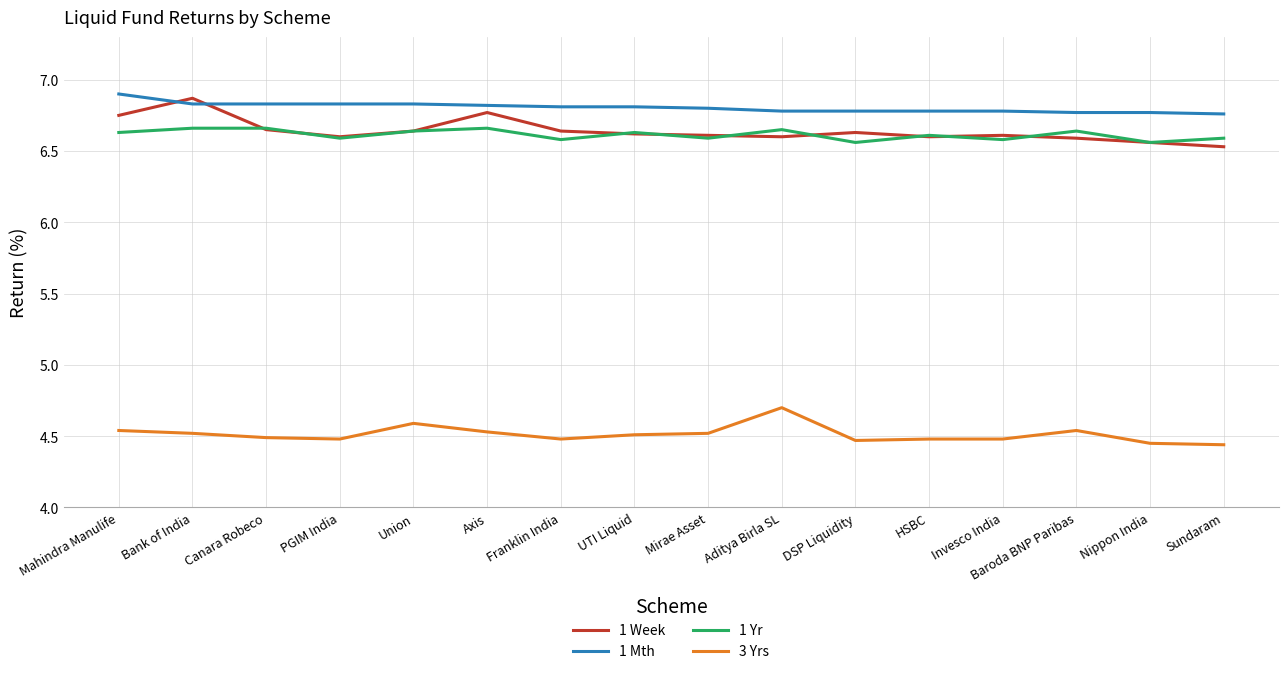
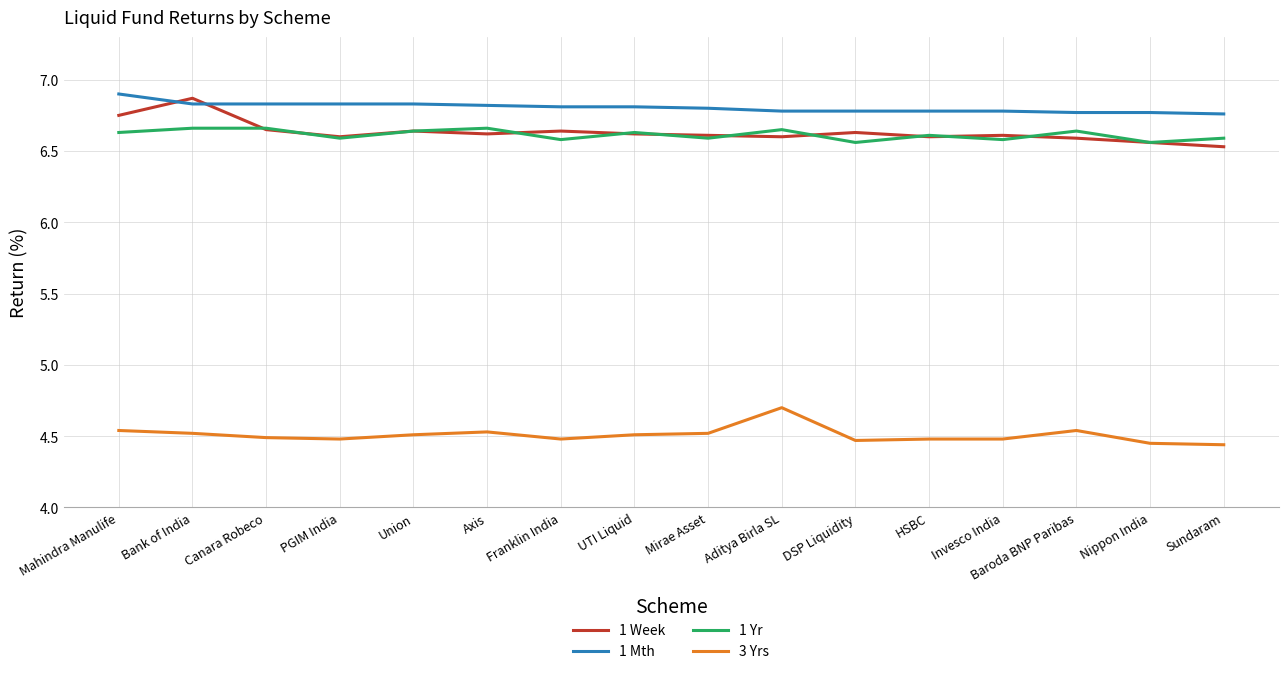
  {
    "1 Week": {
      "Mahindra Manulife": 6.75,
      "Bank of India": 6.87,
-     "Axis": 6.77,
+     "Axis": 6.62,
      "Franklin India": 6.64,
      "Mirae Asset": 6.61,
      "Aditya Birla SL": 6.60,
      "DSP Liquidity": 6.63,
      "Invesco India": 6.61,
      "Baroda BNP Paribas": 6.59,
      "Sundaram": 6.53
    },
    "1 Mth": {
      "Mahindra Manulife": 6.90,
      "Bank of India": 6.83,
      "Canara Robeco": 6.83,
      "PGIM India": 6.83,
      "Union": 6.83,
      "Axis": 6.82,
      "Franklin India": 6.81,
      "UTI Liquid": 6.81,
      "Mirae Asset": 6.80,
      "Aditya Birla SL": 6.78,
      "DSP Liquidity": 6.78,
      "HSBC": 6.78,
      "Invesco India": 6.78,
      "Baroda BNP Paribas": 6.77,
      "Nippon India": 6.77,
      "Sundaram": 6.76
    },
    "1 Yr": {
      "Mahindra Manulife": 6.63,
      "Bank of India": 6.66,
      "Axis": 6.66,
      "Franklin India": 6.58,
      "Mirae Asset": 6.59,
      "Aditya Birla SL": 6.65,
      "DSP Liquidity": 6.56,
      "Invesco India": 6.58,
      "Baroda BNP Paribas": 6.64,
      "Sundaram": 6.59
    },
    "3 Yrs": {
      "Mahindra Manulife": 4.54,
      "Bank of India": 4.52,
      "Canara Robeco": 4.49,
      "PGIM India": 4.48,
-     "Union": 4.59,
+     "Union": 4.51,
      "Axis": 4.53,
      "Franklin India": 4.48,
      "UTI Liquid": 4.51,
      "Mirae Asset": 4.52,
      "Aditya Birla SL": 4.70,
      "DSP Liquidity": 4.47,
      "HSBC": 4.48,
      "Invesco India": 4.48,
      "Baroda BNP Paribas": 4.54,
      "Nippon India": 4.45,
      "Sundaram": 4.44
    }
  }
